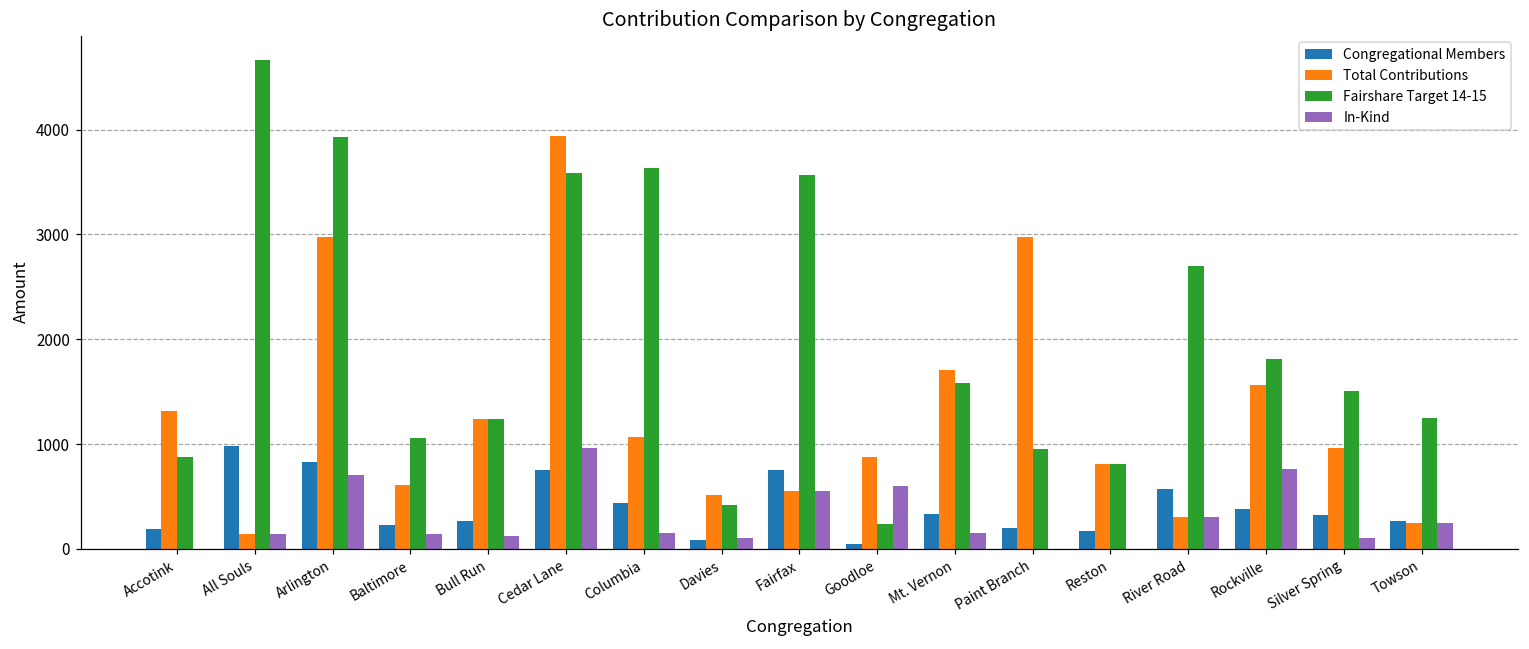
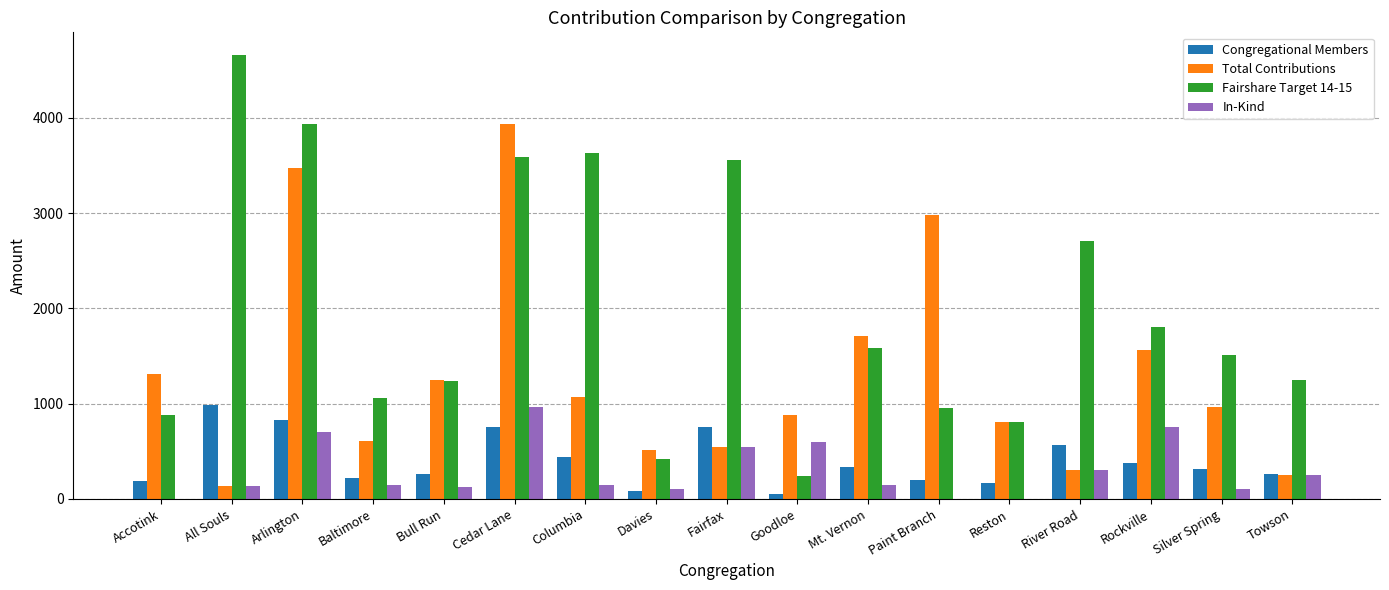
  {
    "Congregational Members": {
      "Accotink": 200,
      "All Souls": 1000,
      "Arlington": 800,
      "Baltimore": 200,
      "Bull Run": 300,
      "Cedar Lane": 800,
      "Columbia": 400,
      "Davies": 100,
      "Fairfax": 800,
      "Goodloe": 100,
      "Mt. Vernon": 300,
      "Paint Branch": 200,
      "Reston": 200,
      "River Road": 600,
      "Rockville": 400,
      "Silver Spring": 300,
      "Towson": 300
    },
    "Total Contributions": {
      "Accotink": 1300,
      "All Souls": 100,
-     "Arlington": 3000,
+     "Arlington": 3500,
      "Baltimore": 600,
      "Bull Run": 1200,
      "Cedar Lane": 3900,
      "Columbia": 1100,
      "Davies": 500,
      "Fairfax": 600,
      "Goodloe": 900,
      "Mt. Vernon": 1700,
      "Paint Branch": 3000,
      "Reston": 800,
      "River Road": 300,
      "Rockville": 1600,
      "Silver Spring": 1000,
      "Towson": 300
    },
    "Fairshare Target 14-15": {
      "Accotink": 900,
      "All Souls": 4700,
      "Arlington": 3900,
      "Baltimore": 1100,
      "Bull Run": 1200,
      "Cedar Lane": 3600,
      "Columbia": 3600,
      "Davies": 400,
      "Fairfax": 3600,
      "Goodloe": 200,
      "Mt. Vernon": 1600,
      "Paint Branch": 1000,
      "Reston": 800,
      "River Road": 2700,
      "Rockville": 1800,
      "Silver Spring": 1500,
      "Towson": 1200
    },
    "In-Kind": {
      "Accotink": 0,
      "All Souls": 100,
      "Arlington": 700,
      "Baltimore": 100,
      "Bull Run": 100,
      "Cedar Lane": 1000,
      "Columbia": 200,
      "Davies": 100,
      "Fairfax": 600,
      "Goodloe": 600,
      "Mt. Vernon": 200,
      "Paint Branch": 0,
      "Reston": 0,
      "River Road": 300,
      "Rockville": 800,
      "Silver Spring": 100,
      "Towson": 300
    }
  }
